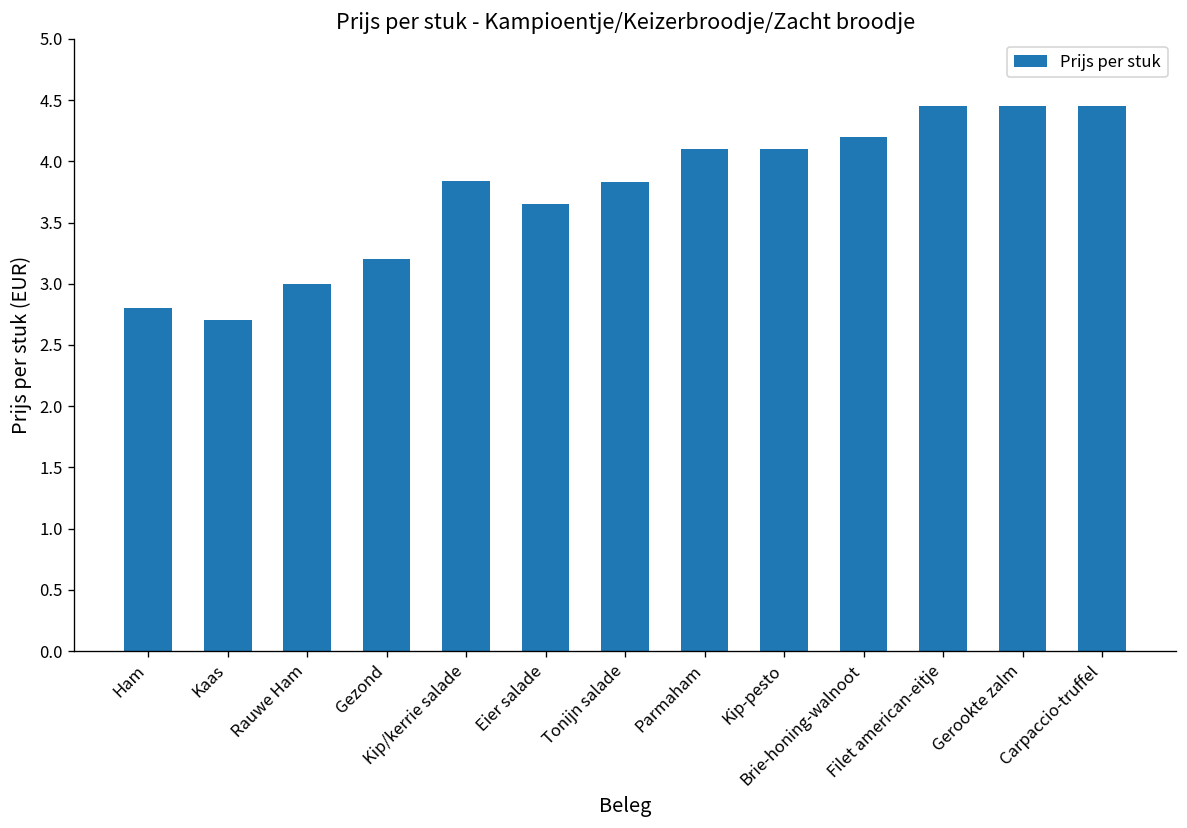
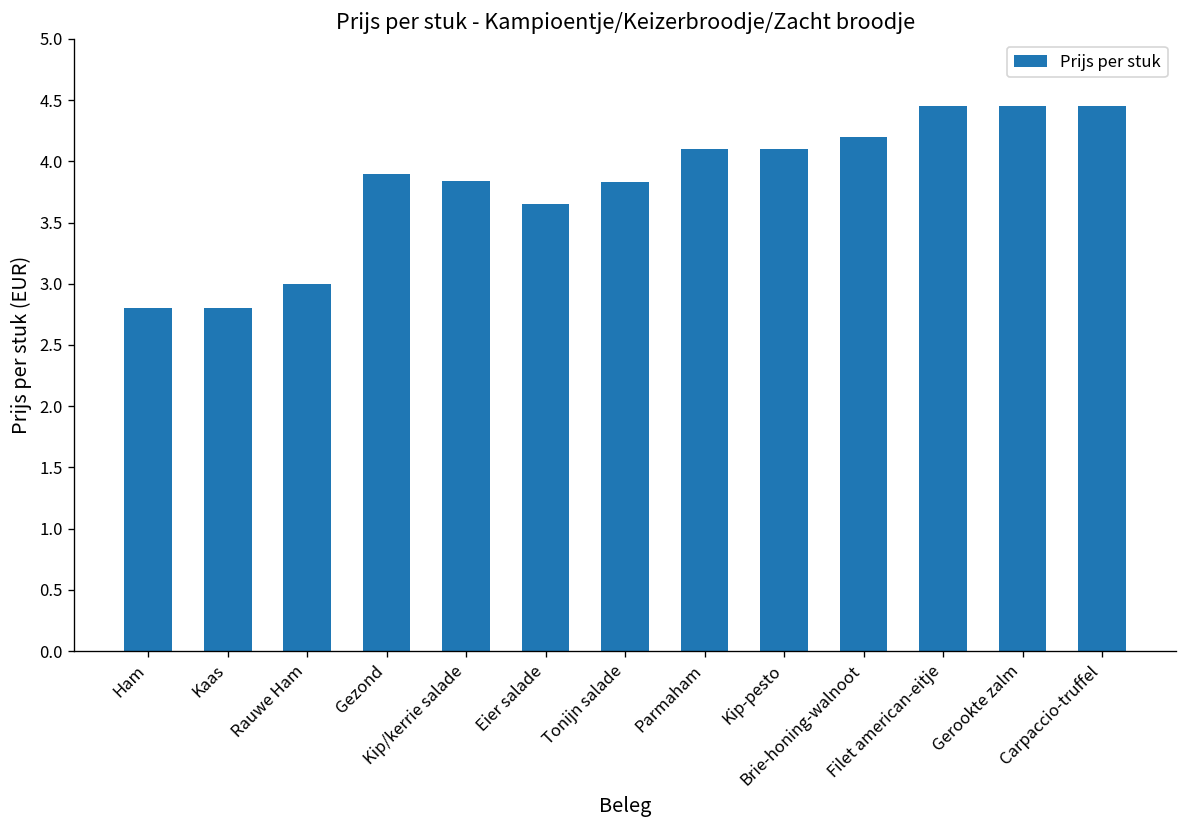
  {
    "Ham": 2.8,
-   "Kaas": 2.7,
+   "Kaas": 2.8,
    "Rauwe Ham": 3.0,
-   "Gezond": 3.2,
+   "Gezond": 3.9,
    "Kip/kerrie salade": 3.84,
    "Eier salade": 3.65,
    "Tonijn salade": 3.83,
    "Parmaham": 4.1,
    "Kip-pesto": 4.1,
    "Brie-honing-walnoot": 4.2,
    "Filet american-eitje": 4.45,
    "Gerookte zalm": 4.45,
    "Carpaccio-truffel": 4.45
  }
